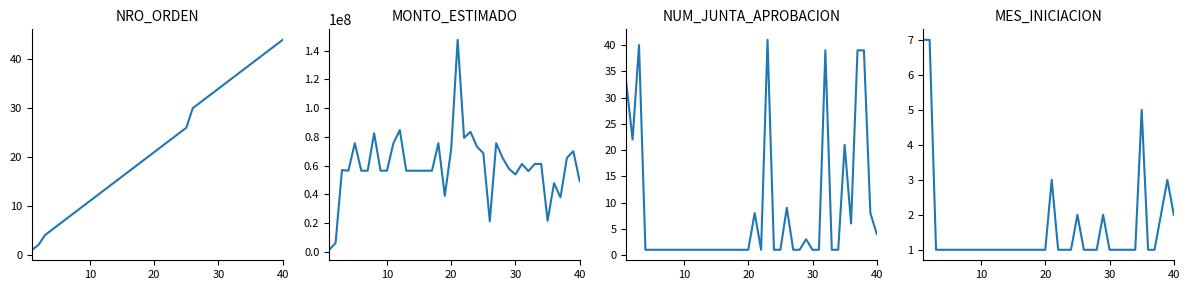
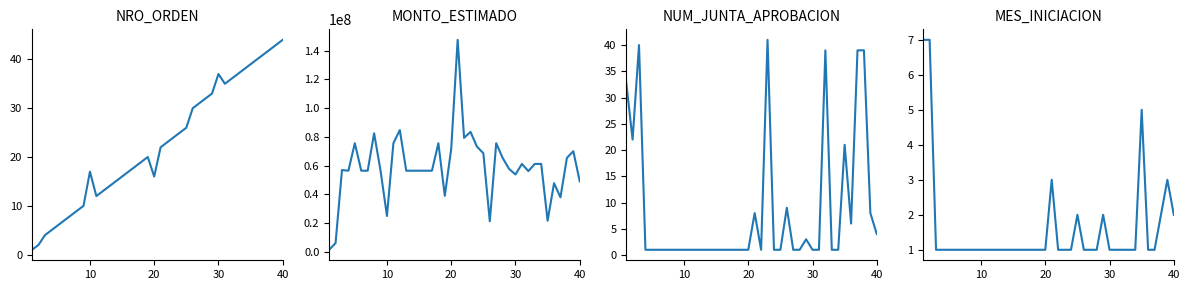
  {
    "NRO_ORDEN": {
-     "10": 11,
-     "20": 21,
-     "30": 34,
+     "10": 17,
+     "20": 16,
+     "30": 37,
      "40": 44
    },
    "MONTO_ESTIMADO": {
-     "10": 56000000,
+     "10": 25000000,
      "20": 72000000,
      "30": 54000000,
      "40": 49000000
    },
    "NUM_JUNTA_APROBACION": {
      "10": 1,
      "20": 1,
      "30": 1,
      "40": 4
    },
    "MES_INICIACION": {
      "10": 1.0,
      "20": 1.0,
      "30": 1.0,
      "40": 2.0
    }
  }
